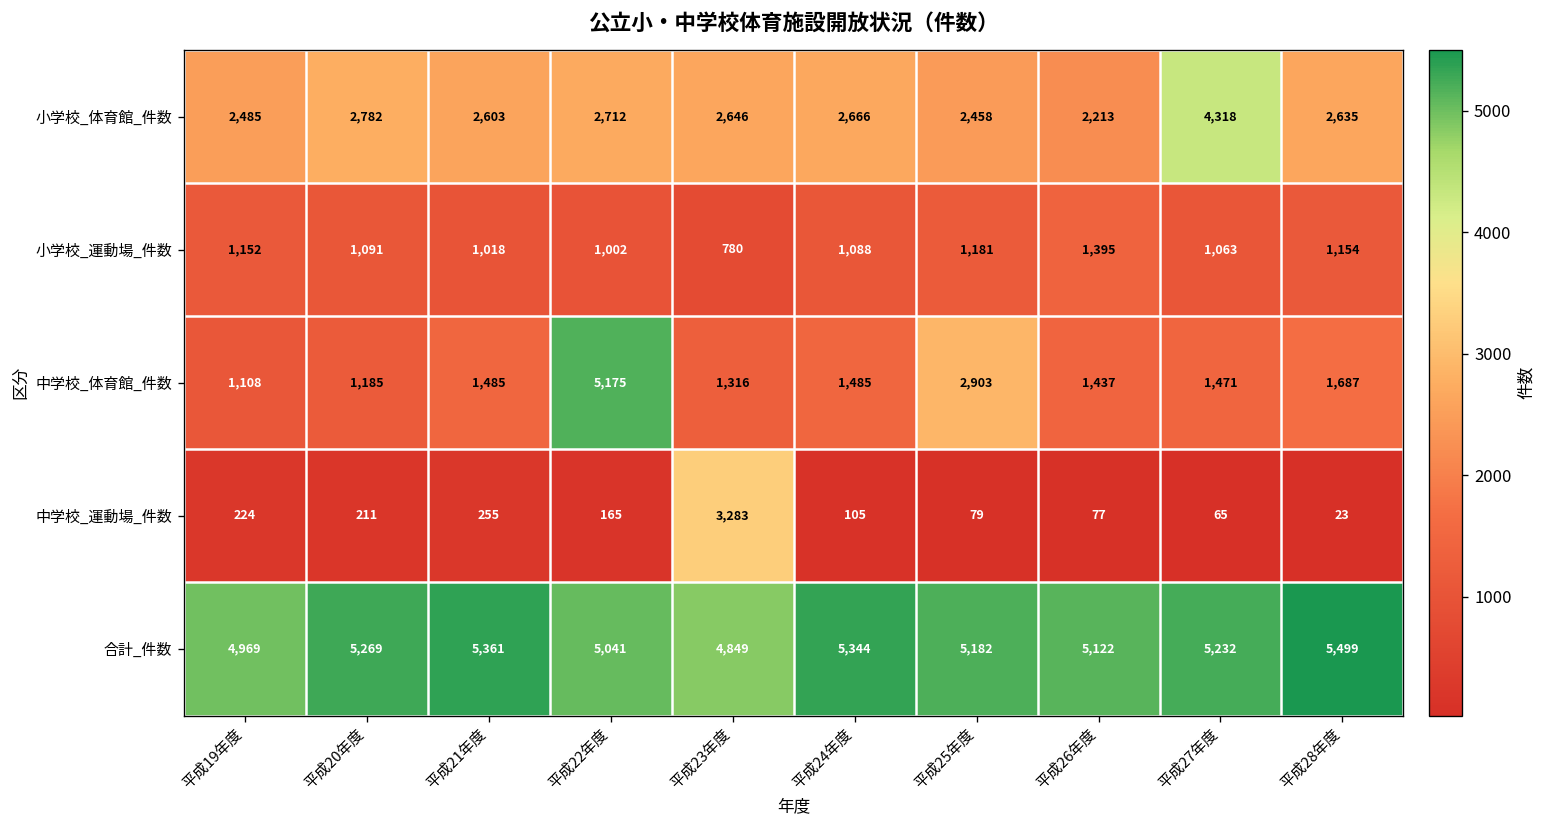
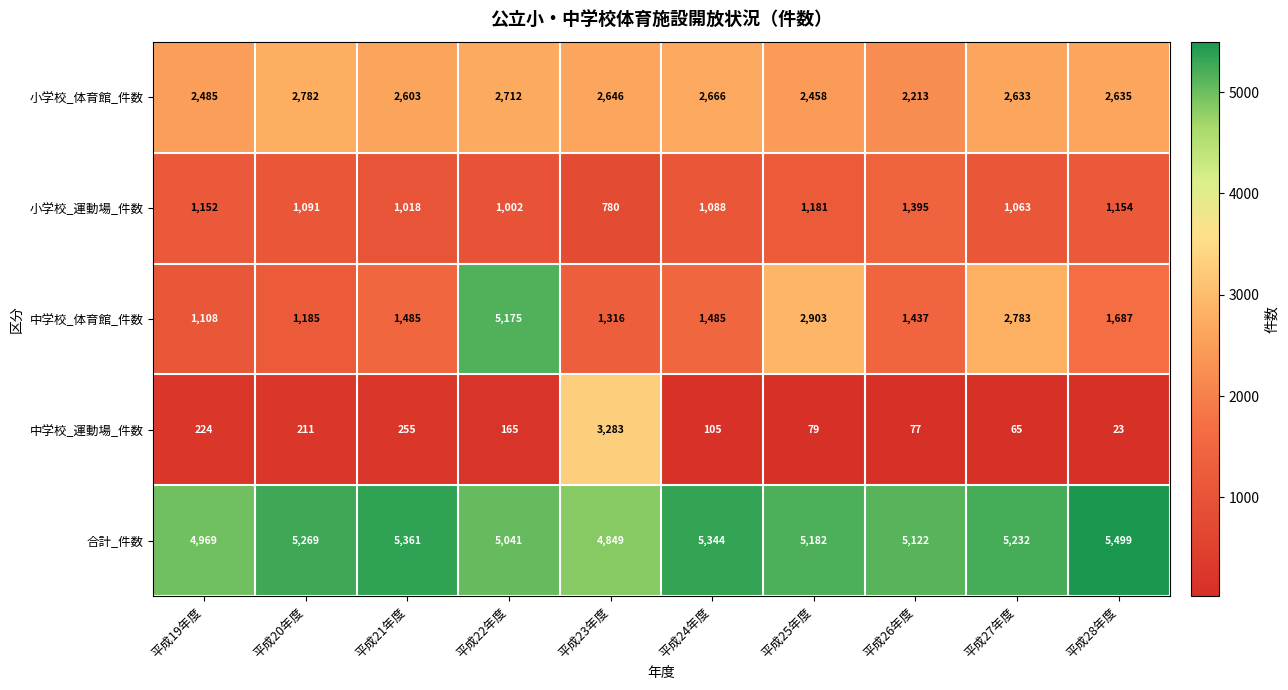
  {
    "小学校_体育館_件数": {
      "平成19年度": "2,485",
      "平成20年度": "2,782",
      "平成21年度": "2,603",
      "平成22年度": "2,712",
      "平成23年度": "2,646",
      "平成24年度": "2,666",
      "平成25年度": "2,458",
      "平成26年度": "2,213",
-     "平成27年度": "4,318",
+     "平成27年度": "2,633",
      "平成28年度": "2,635"
    },
    "小学校_運動場_件数": {
      "平成19年度": "1,152",
      "平成20年度": "1,091",
      "平成21年度": "1,018",
      "平成22年度": "1,002",
      "平成23年度": "780",
      "平成24年度": "1,088",
      "平成25年度": "1,181",
      "平成26年度": "1,395",
      "平成27年度": "1,063",
      "平成28年度": "1,154"
    },
    "中学校_体育館_件数": {
      "平成19年度": "1,108",
      "平成20年度": "1,185",
      "平成21年度": "1,485",
      "平成22年度": "5,175",
      "平成23年度": "1,316",
      "平成24年度": "1,485",
      "平成25年度": "2,903",
      "平成26年度": "1,437",
-     "平成27年度": "1,471",
+     "平成27年度": "2,783",
      "平成28年度": "1,687"
    },
    "中学校_運動場_件数": {
      "平成19年度": "224",
      "平成20年度": "211",
      "平成21年度": "255",
      "平成22年度": "165",
      "平成23年度": "3,283",
      "平成24年度": "105",
      "平成25年度": "79",
      "平成26年度": "77",
      "平成27年度": "65",
      "平成28年度": "23"
    },
    "合計_件数": {
      "平成19年度": "4,969",
      "平成20年度": "5,269",
      "平成21年度": "5,361",
      "平成22年度": "5,041",
      "平成23年度": "4,849",
      "平成24年度": "5,344",
      "平成25年度": "5,182",
      "平成26年度": "5,122",
      "平成27年度": "5,232",
      "平成28年度": "5,499"
    }
  }
